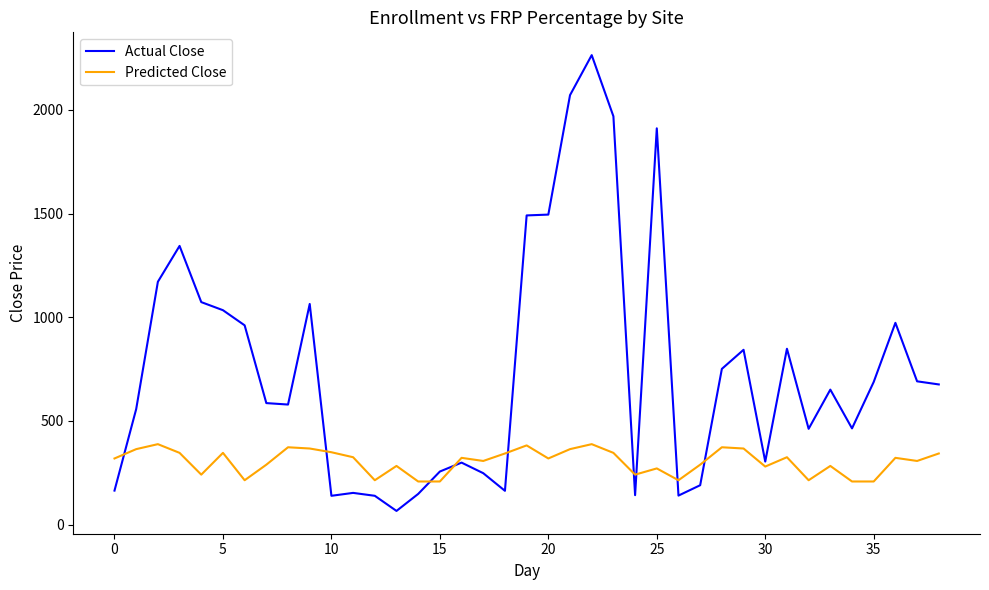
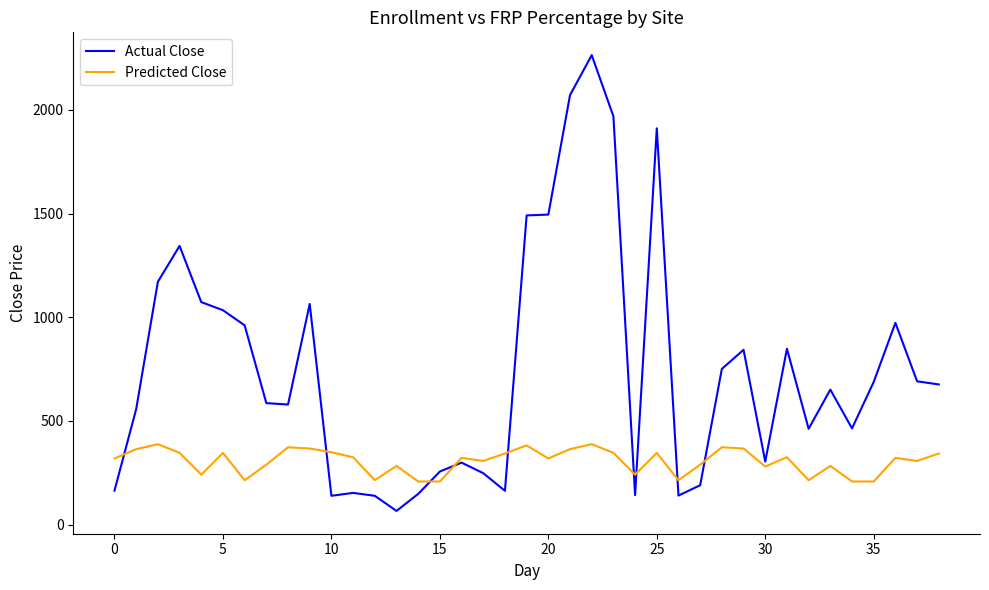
  {
    "Actual Close": {
      "0": 160,
      "5": 1030,
      "10": 140,
      "15": 260,
      "20": 1500,
      "25": 1910,
      "30": 300,
      "35": 690
    },
    "Predicted Close": {
      "0": 320,
      "5": 350,
      "10": 350,
      "15": 210,
      "20": 320,
-     "25": 270,
+     "25": 350,
      "30": 280,
      "35": 210
    }
  }
